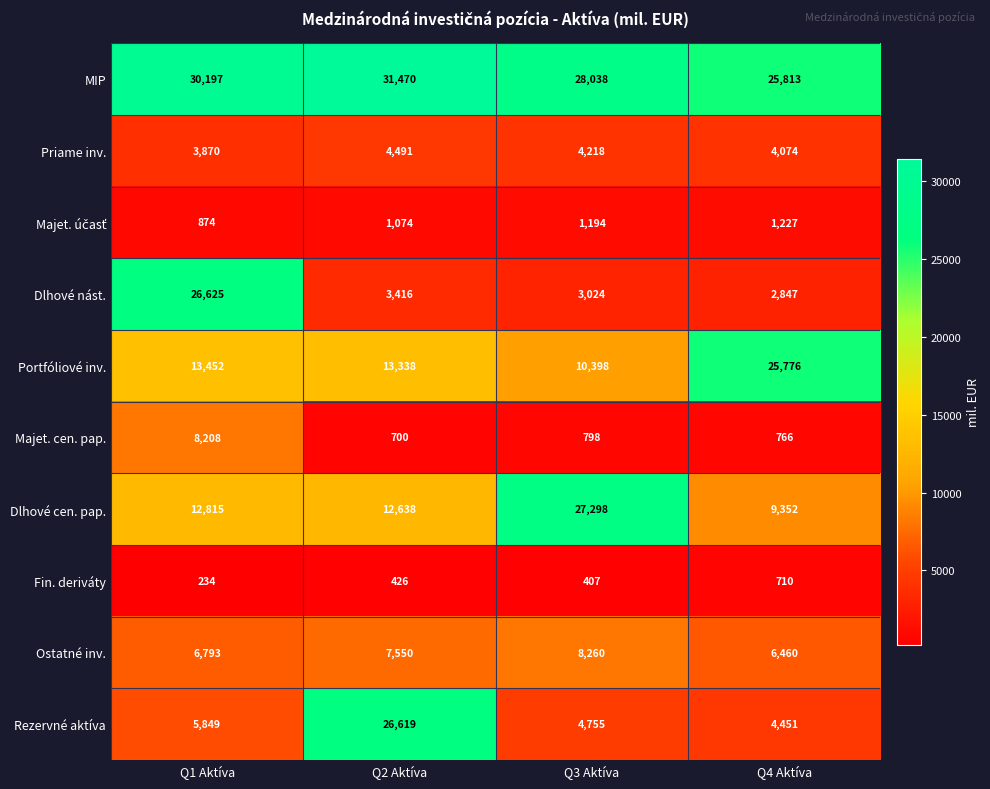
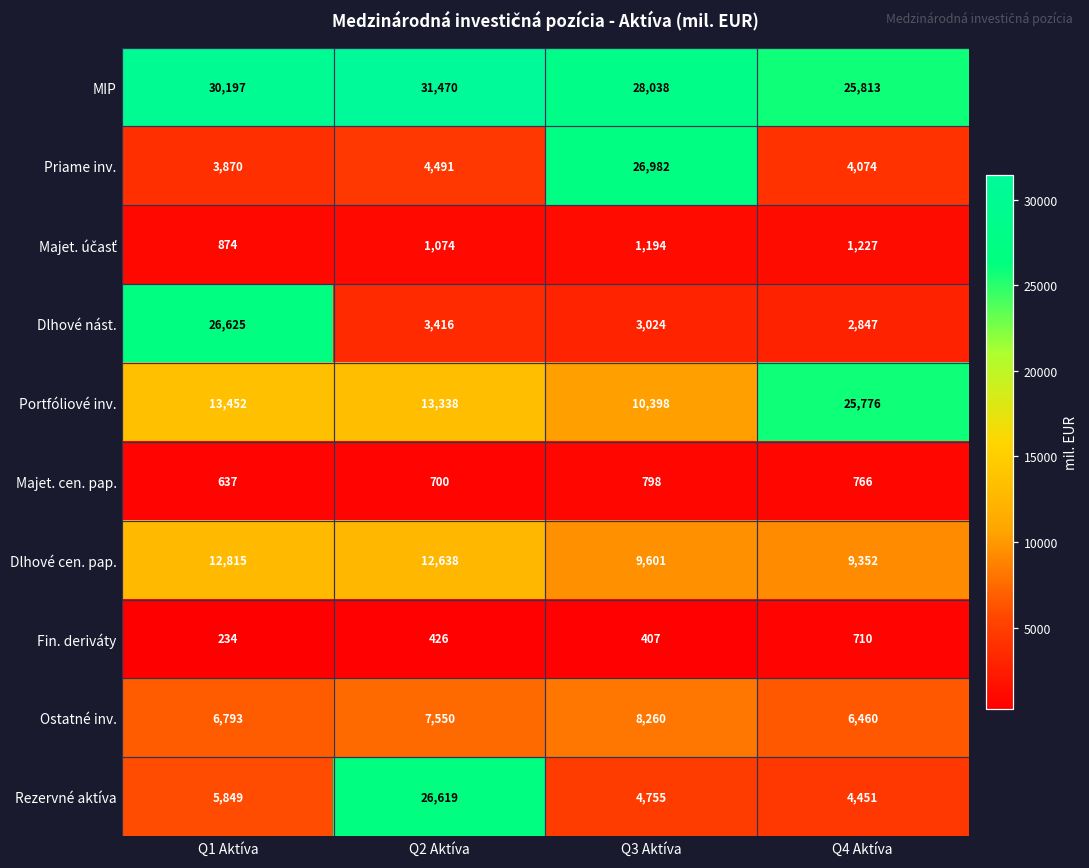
  {
    "MIP": {
      "Q1 Aktíva": "30,197",
      "Q2 Aktíva": "31,470",
      "Q3 Aktíva": "28,038",
      "Q4 Aktíva": "25,813"
    },
    "Priame inv.": {
      "Q1 Aktíva": "3,870",
      "Q2 Aktíva": "4,491",
-     "Q3 Aktíva": "4,218",
+     "Q3 Aktíva": "26,982",
      "Q4 Aktíva": "4,074"
    },
    "Majet. účasť": {
      "Q1 Aktíva": "874",
      "Q2 Aktíva": "1,074",
      "Q3 Aktíva": "1,194",
      "Q4 Aktíva": "1,227"
    },
    "Dlhové nást.": {
      "Q1 Aktíva": "26,625",
      "Q2 Aktíva": "3,416",
      "Q3 Aktíva": "3,024",
      "Q4 Aktíva": "2,847"
    },
    "Portfóliové inv.": {
      "Q1 Aktíva": "13,452",
      "Q2 Aktíva": "13,338",
      "Q3 Aktíva": "10,398",
      "Q4 Aktíva": "25,776"
    },
    "Majet. cen. pap.": {
-     "Q1 Aktíva": "8,208",
+     "Q1 Aktíva": "637",
      "Q2 Aktíva": "700",
      "Q3 Aktíva": "798",
      "Q4 Aktíva": "766"
    },
    "Dlhové cen. pap.": {
      "Q1 Aktíva": "12,815",
      "Q2 Aktíva": "12,638",
-     "Q3 Aktíva": "27,298",
+     "Q3 Aktíva": "9,601",
      "Q4 Aktíva": "9,352"
    },
    "Fin. deriváty": {
      "Q1 Aktíva": "234",
      "Q2 Aktíva": "426",
      "Q3 Aktíva": "407",
      "Q4 Aktíva": "710"
    },
    "Ostatné inv.": {
      "Q1 Aktíva": "6,793",
      "Q2 Aktíva": "7,550",
      "Q3 Aktíva": "8,260",
      "Q4 Aktíva": "6,460"
    },
    "Rezervné aktíva": {
      "Q1 Aktíva": "5,849",
      "Q2 Aktíva": "26,619",
      "Q3 Aktíva": "4,755",
      "Q4 Aktíva": "4,451"
    }
  }
